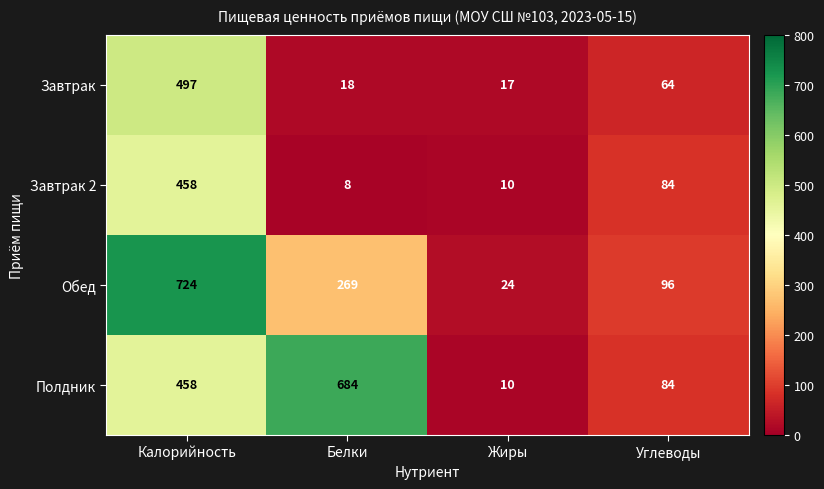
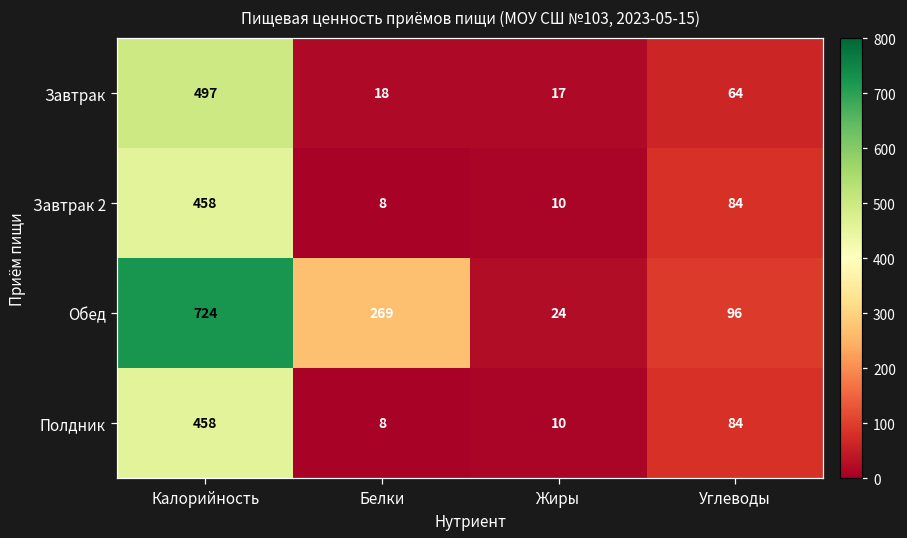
  {
    "Завтрак": {
      "Калорийность": 497,
      "Белки": 18,
      "Жиры": 17,
      "Углеводы": 64
    },
    "Завтрак 2": {
      "Калорийность": 458,
      "Белки": 8,
      "Жиры": 10,
      "Углеводы": 84
    },
    "Обед": {
      "Калорийность": 724,
      "Белки": 269,
      "Жиры": 24,
      "Углеводы": 96
    },
    "Полдник": {
      "Калорийность": 458,
-     "Белки": 684,
+     "Белки": 8,
      "Жиры": 10,
      "Углеводы": 84
    }
  }
